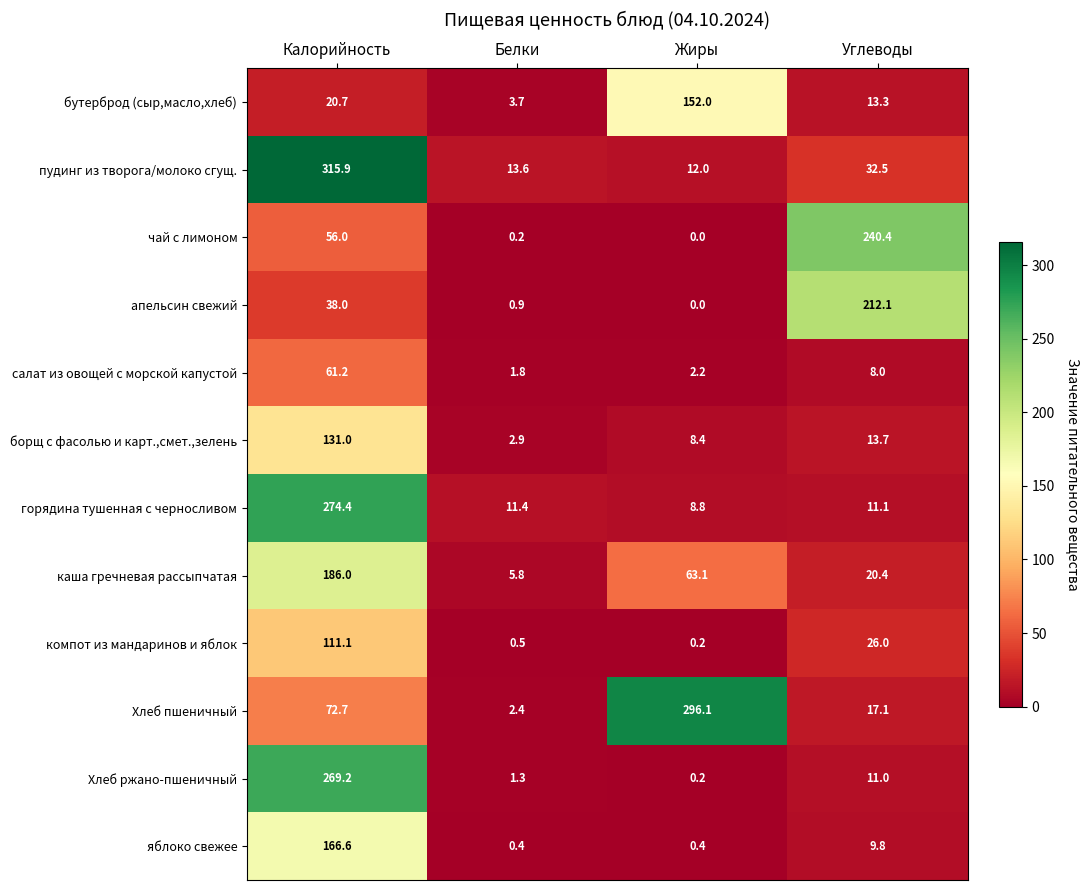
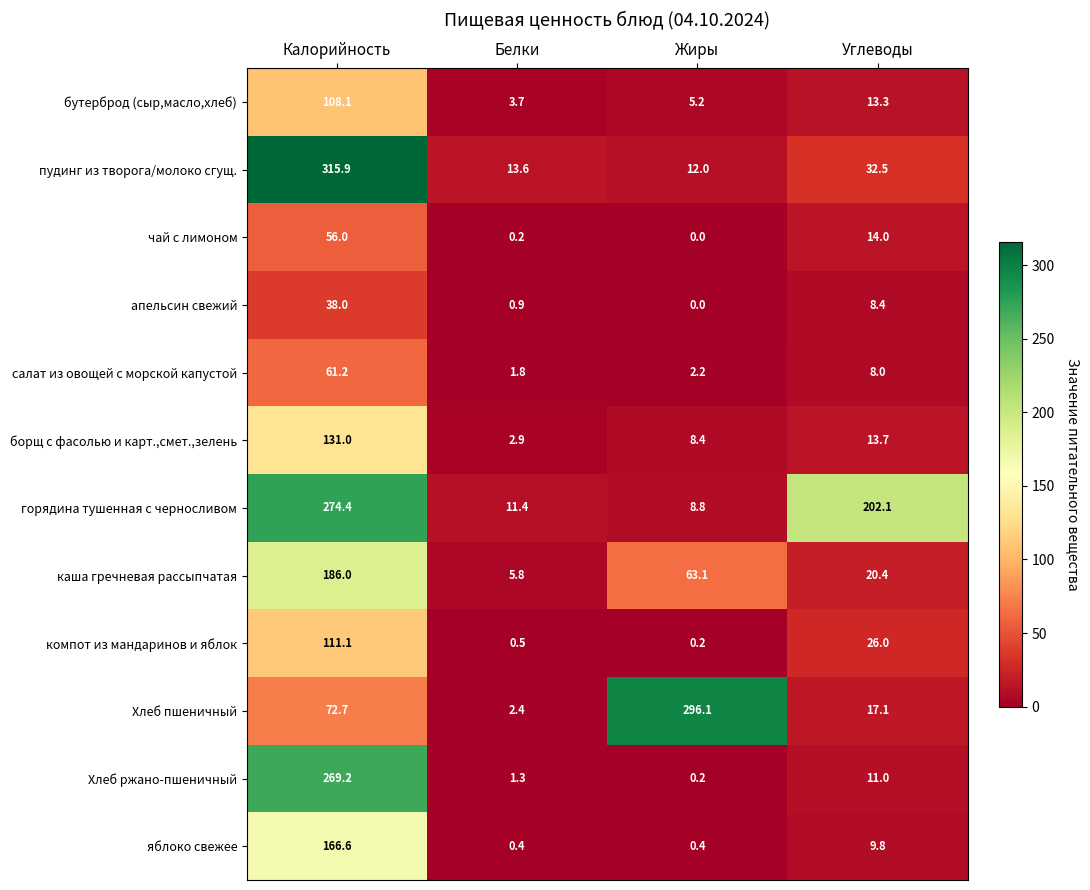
  {
    "бутерброд (сыр,масло,хлеб)": {
-     "Калорийность": 20.7,
+     "Калорийность": 108.1,
      "Белки": 3.7,
-     "Жиры": 152.0,
+     "Жиры": 5.2,
      "Углеводы": 13.3
    },
    "пудинг из творога/молоко сгущ.": {
      "Калорийность": 315.9,
      "Белки": 13.6,
      "Жиры": 12.0,
      "Углеводы": 32.5
    },
    "чай с лимоном": {
      "Калорийность": 56.0,
      "Белки": 0.2,
      "Жиры": 0.0,
-     "Углеводы": 240.4
+     "Углеводы": 14.0
    },
    "апельсин свежий": {
      "Калорийность": 38.0,
      "Белки": 0.9,
      "Жиры": 0.0,
-     "Углеводы": 212.1
+     "Углеводы": 8.4
    },
    "салат из овощей с морской капустой": {
      "Калорийность": 61.2,
      "Белки": 1.8,
      "Жиры": 2.2,
      "Углеводы": 8.0
    },
    "борщ с фасолью и карт.,смет.,зелень": {
      "Калорийность": 131.0,
      "Белки": 2.9,
      "Жиры": 8.4,
      "Углеводы": 13.7
    },
    "горядина тушенная с черносливом": {
      "Калорийность": 274.4,
      "Белки": 11.4,
      "Жиры": 8.8,
-     "Углеводы": 11.1
+     "Углеводы": 202.1
    },
    "каша гречневая рассыпчатая": {
      "Калорийность": 186.0,
      "Белки": 5.8,
      "Жиры": 63.1,
      "Углеводы": 20.4
    },
    "компот из мандаринов и яблок": {
      "Калорийность": 111.1,
      "Белки": 0.5,
      "Жиры": 0.2,
      "Углеводы": 26.0
    },
    "Хлеб пшеничный": {
      "Калорийность": 72.7,
      "Белки": 2.4,
      "Жиры": 296.1,
      "Углеводы": 17.1
    },
    "Хлеб ржано-пшеничный": {
      "Калорийность": 269.2,
      "Белки": 1.3,
      "Жиры": 0.2,
      "Углеводы": 11.0
    },
    "яблоко свежее": {
      "Калорийность": 166.6,
      "Белки": 0.4,
      "Жиры": 0.4,
      "Углеводы": 9.8
    }
  }
